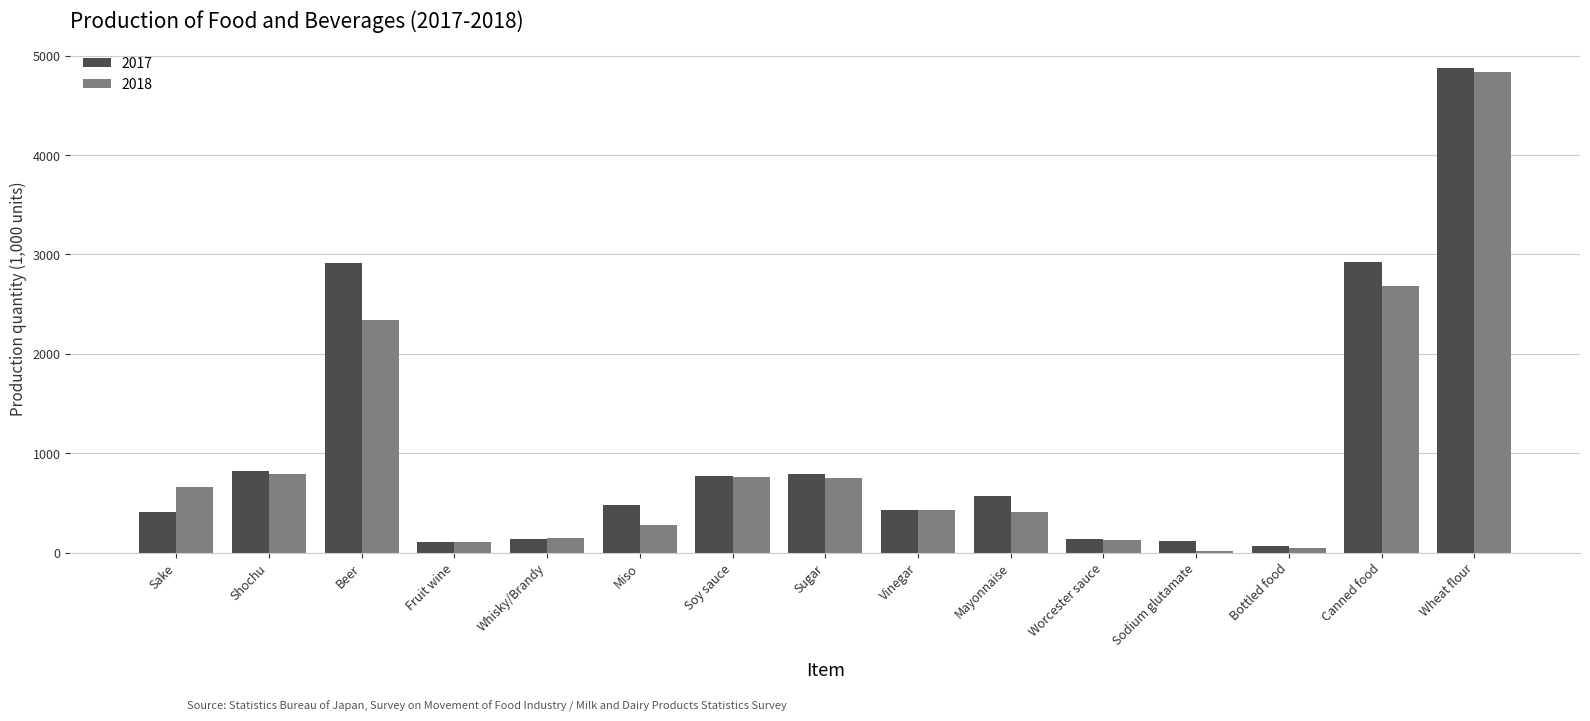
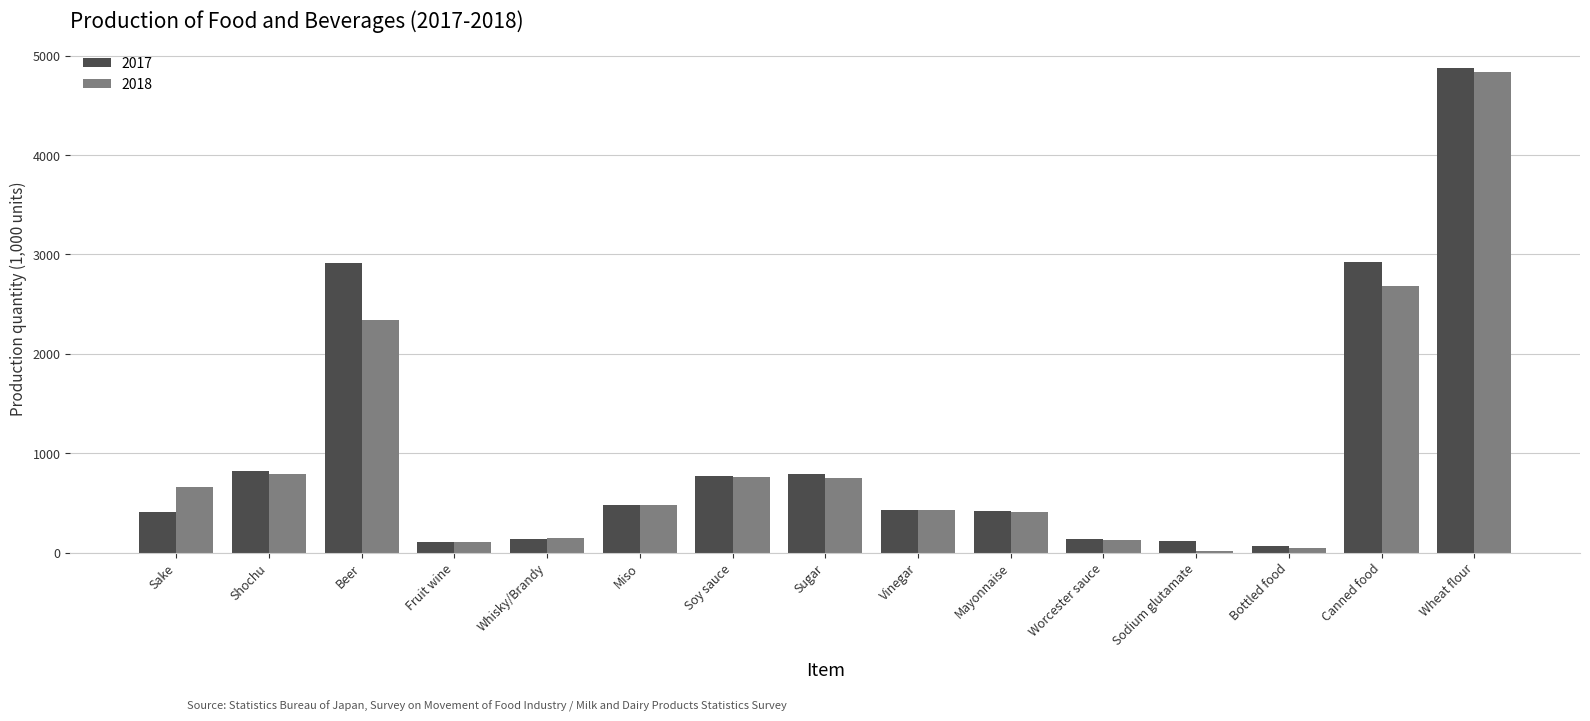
  {
    "2017": {
      "Sake": 400,
      "Shochu": 800,
      "Beer": 2900,
      "Fruit wine": 100,
      "Whisky/Brandy": 100,
      "Miso": 500,
      "Soy sauce": 800,
      "Sugar": 800,
      "Vinegar": 400,
-     "Mayonnaise": 600,
+     "Mayonnaise": 400,
      "Worcester sauce": 100,
      "Sodium glutamate": 100,
      "Bottled food": 100,
      "Canned food": 2900,
      "Wheat flour": 4900
    },
    "2018": {
      "Sake": 700,
      "Shochu": 800,
      "Beer": 2300,
      "Fruit wine": 100,
      "Whisky/Brandy": 100,
-     "Miso": 300,
+     "Miso": 500,
      "Soy sauce": 800,
      "Sugar": 700,
      "Vinegar": 400,
      "Mayonnaise": 400,
      "Worcester sauce": 100,
      "Bottled food": 100,
      "Canned food": 2700,
      "Wheat flour": 4800
    }
  }
